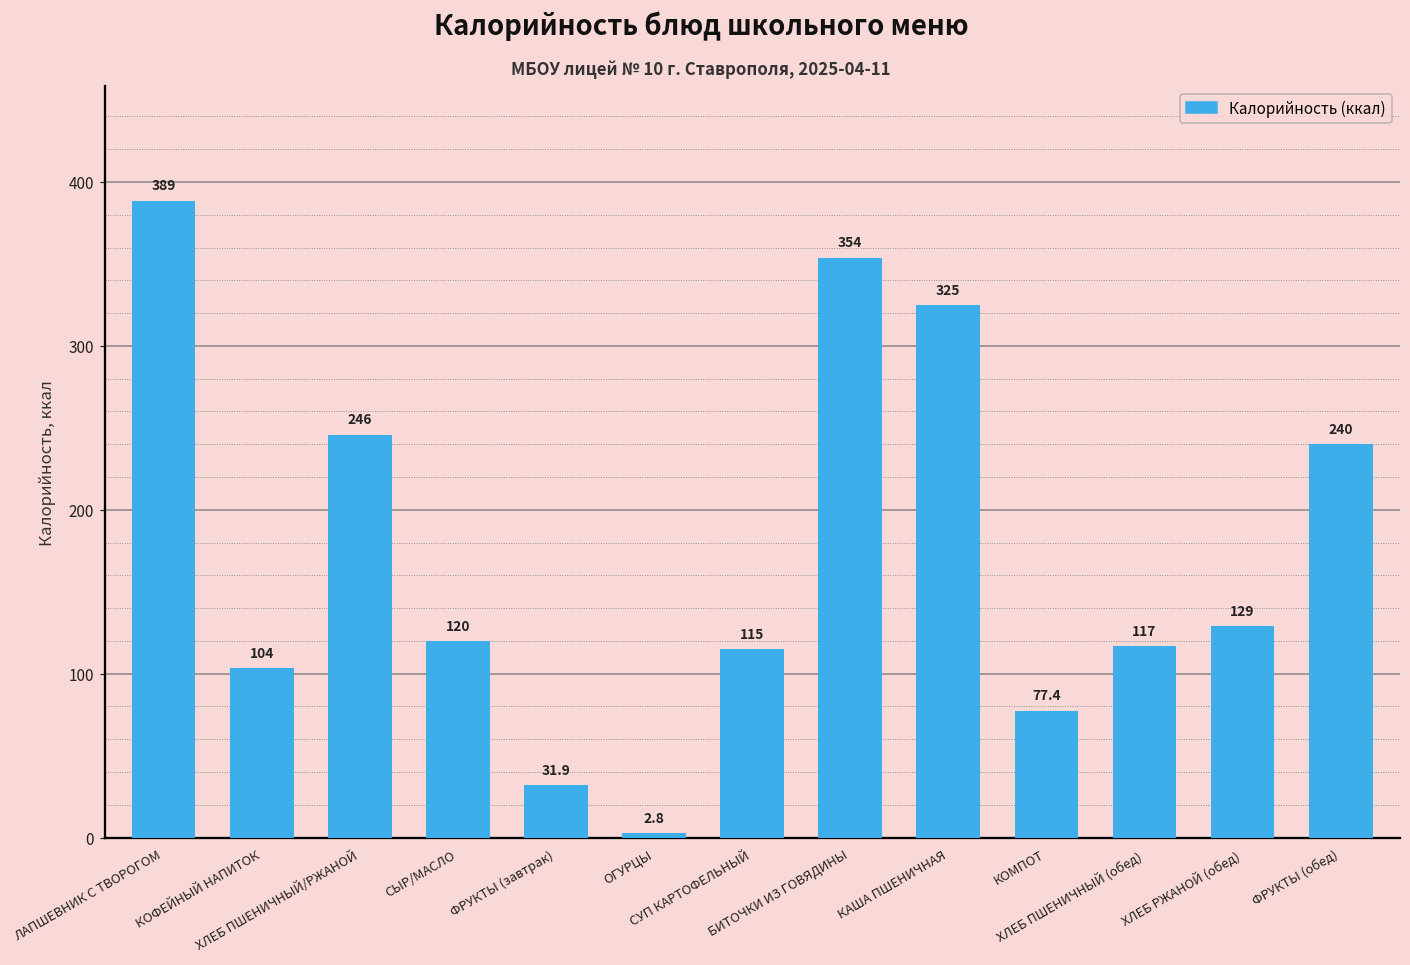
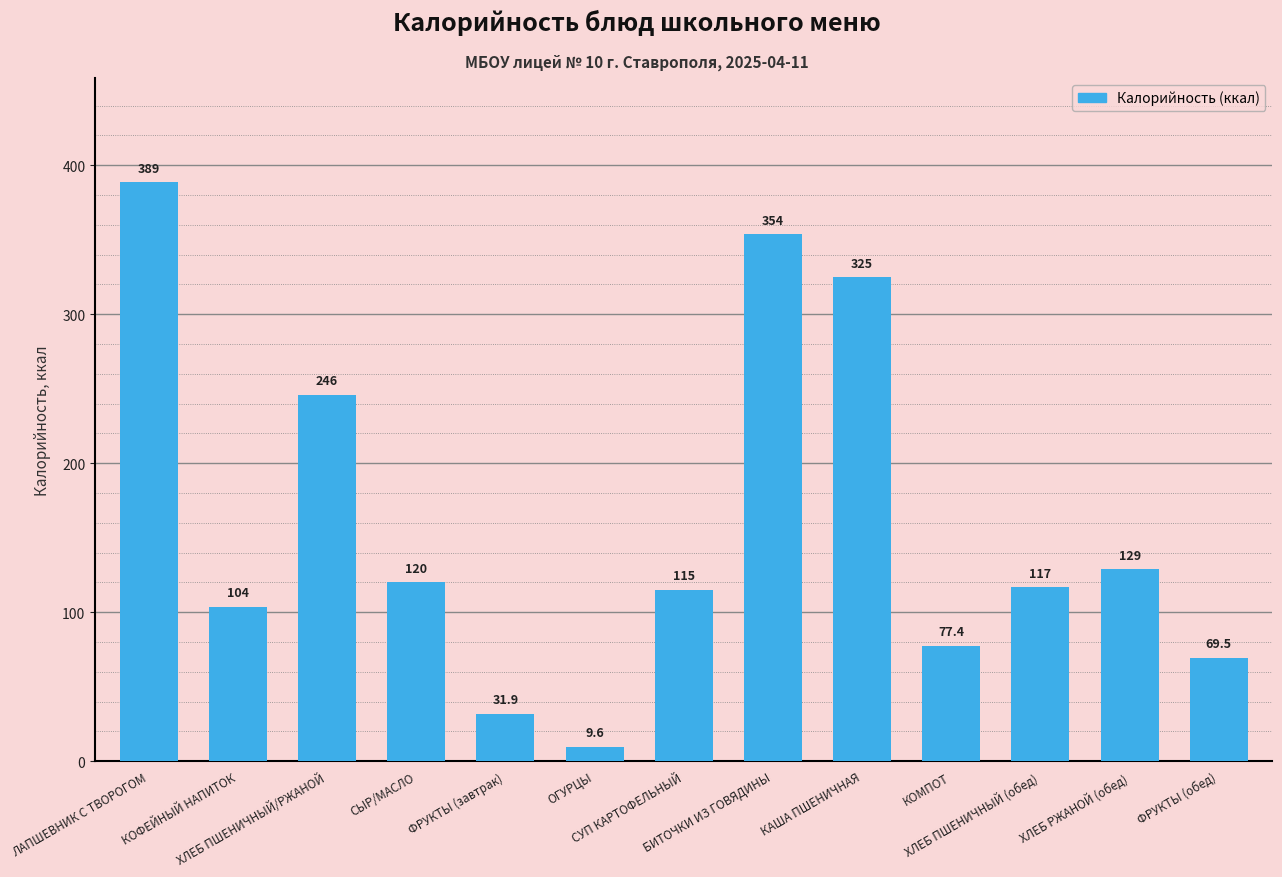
  {
    "ЛАПШЕВНИК С ТВОРОГОМ": 389,
    "КОФЕЙНЫЙ НАПИТОК": 104,
    "ХЛЕБ ПШЕНИЧНЫЙ/РЖАНОЙ": 246,
    "СЫР/МАСЛО": 120,
    "ФРУКТЫ (завтрак)": 31.9,
-   "ОГУРЦЫ": 2.8,
+   "ОГУРЦЫ": 9.6,
    "СУП КАРТОФЕЛЬНЫЙ": 115,
    "БИТОЧКИ ИЗ ГОВЯДИНЫ": 354,
    "КАША ПШЕНИЧНАЯ": 325,
    "КОМПОТ": 77.4,
    "ХЛЕБ ПШЕНИЧНЫЙ (обед)": 117,
    "ХЛЕБ РЖАНОЙ (обед)": 129,
-   "ФРУКТЫ (обед)": 240
+   "ФРУКТЫ (обед)": 69.5
  }
